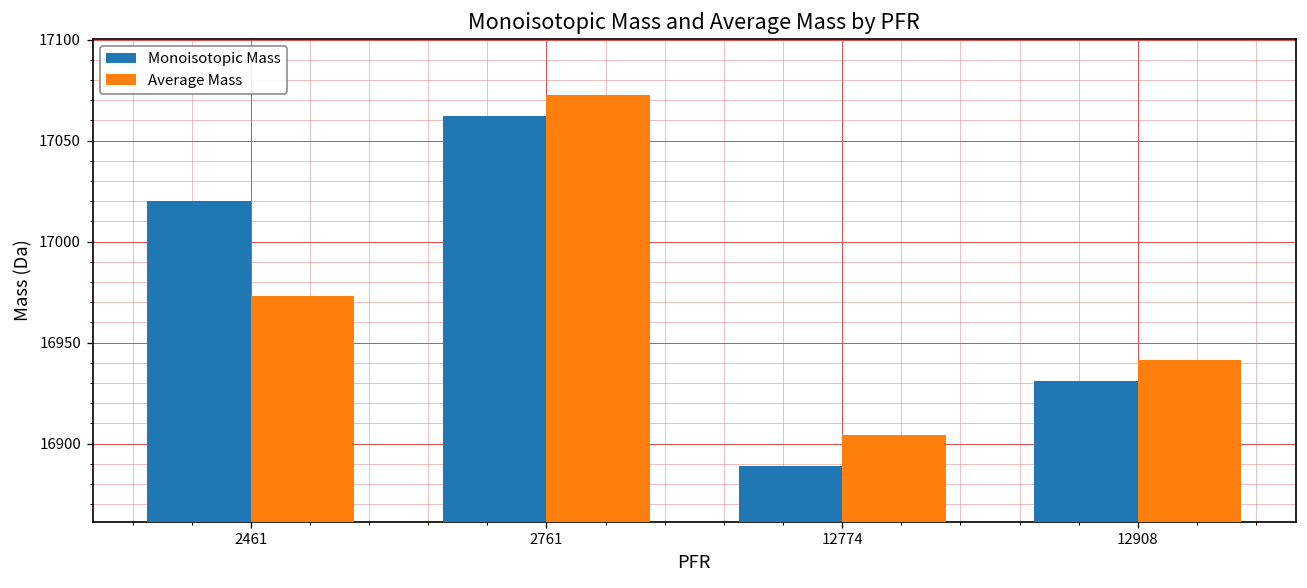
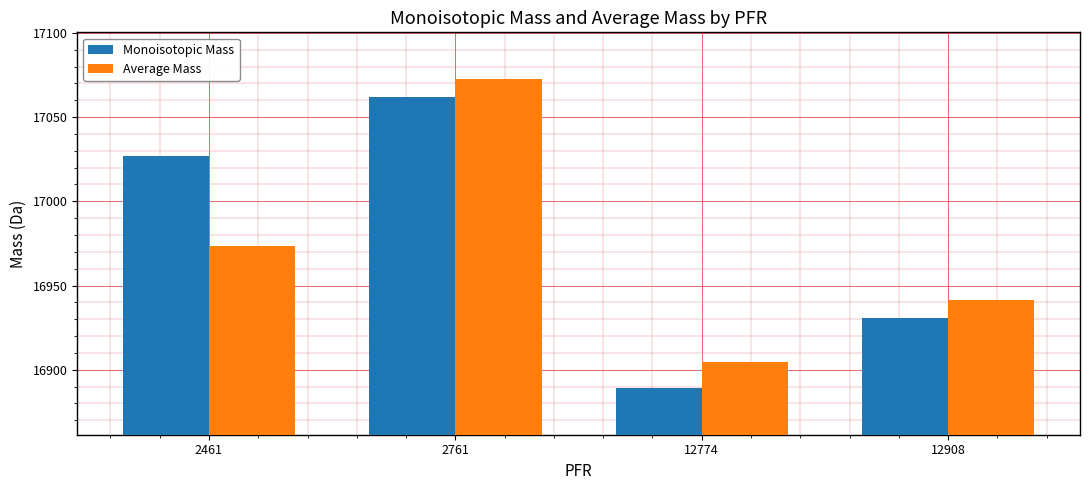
  {
    "Monoisotopic Mass": {
-     "2461": 17020,
+     "2461": 17027,
      "2761": 17062,
      "12774": 16889,
      "12908": 16931
    },
    "Average Mass": {
      "2461": 16973,
      "2761": 17073,
      "12774": 16904,
      "12908": 16942
    }
  }
